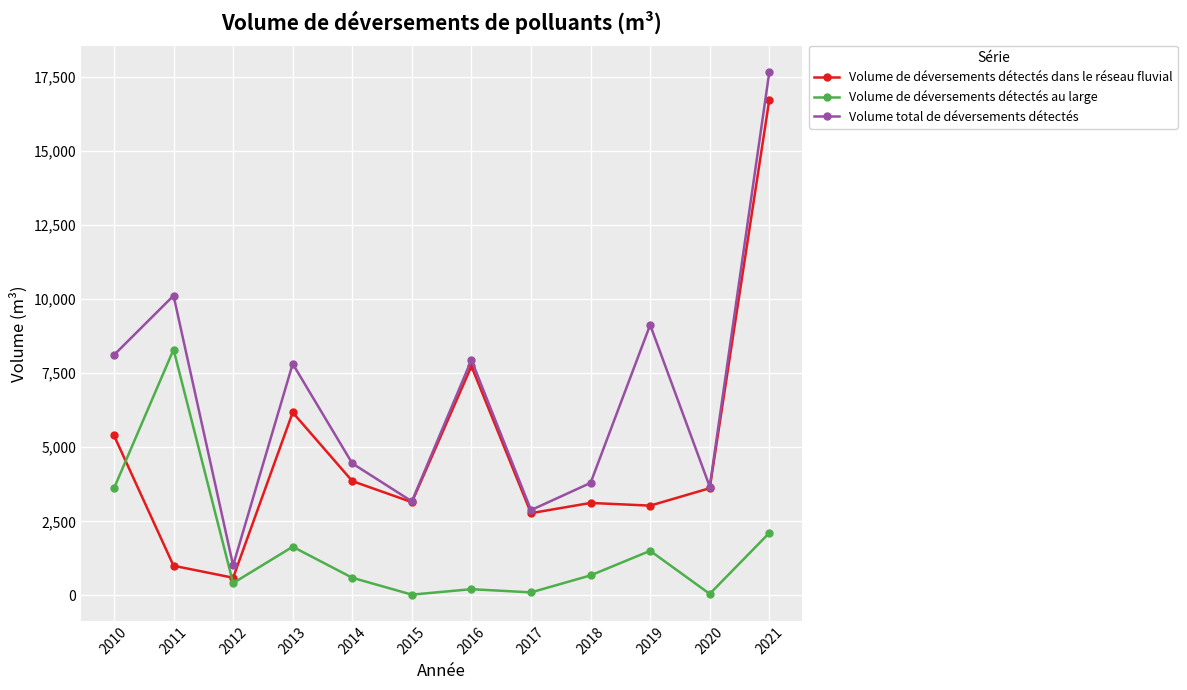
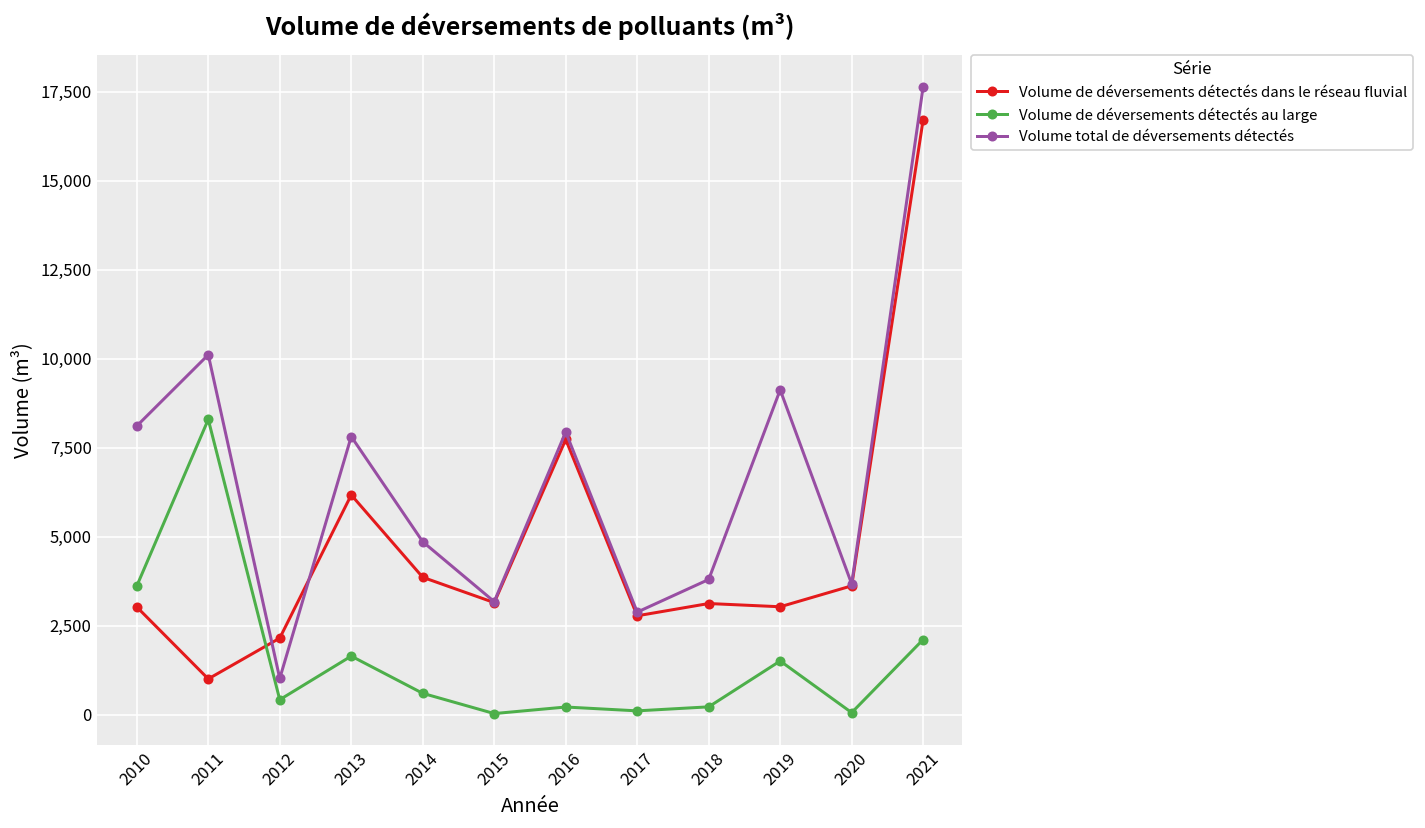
  {
    "Volume de déversements détectés dans le réseau fluvial": {
-     "2010": "5,400",
+     "2010": "3,000",
      "2011": "1,000",
-     "2012": "600",
+     "2012": "2,100",
      "2013": "6,200",
      "2014": "3,900",
      "2016": "7,700",
      "2017": "2,800",
      "2018": "3,100",
      "2019": "3,000",
      "2021": "16,700"
    },
    "Volume de déversements détectés au large": {
      "2010": "3,600",
      "2011": "8,300",
      "2012": "400",
      "2013": "1,600",
      "2014": "600",
      "2015": "0",
      "2016": "200",
      "2017": "100",
-     "2018": "700",
+     "2018": "200",
      "2019": "1,500",
      "2020": "100",
      "2021": "2,100"
    },
    "Volume total de déversements détectés": {
      "2010": "8,100",
      "2011": "10,100",
      "2012": "1,000",
      "2013": "7,800",
-     "2014": "4,500",
+     "2014": "4,900",
      "2016": "7,900",
      "2017": "2,900",
      "2018": "3,800",
      "2019": "9,100",
      "2021": "17,700"
    }
  }
